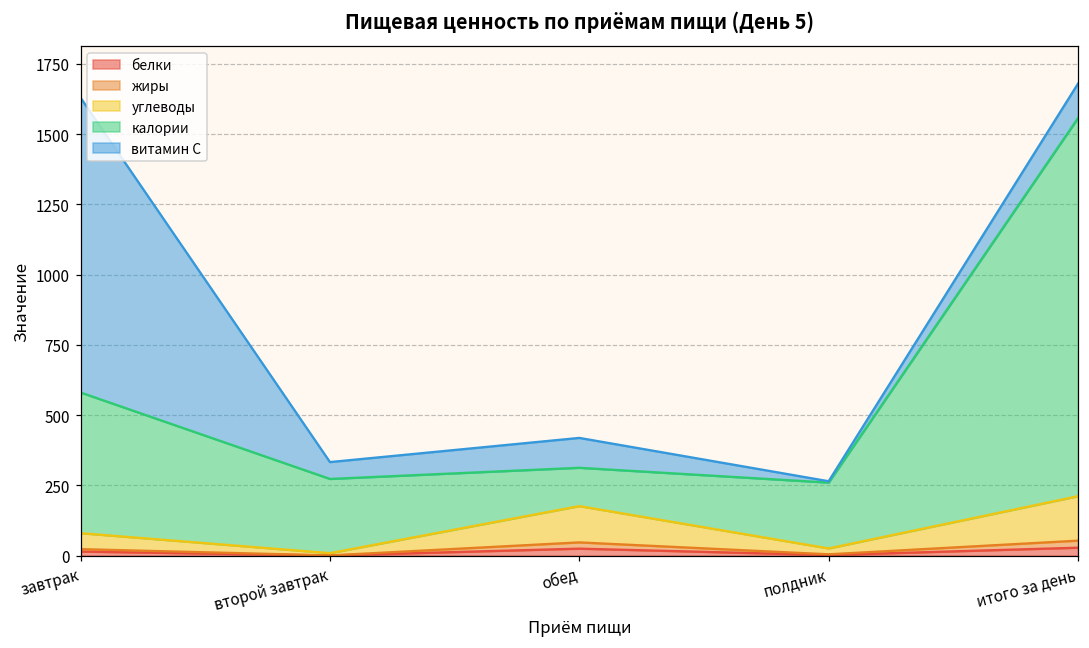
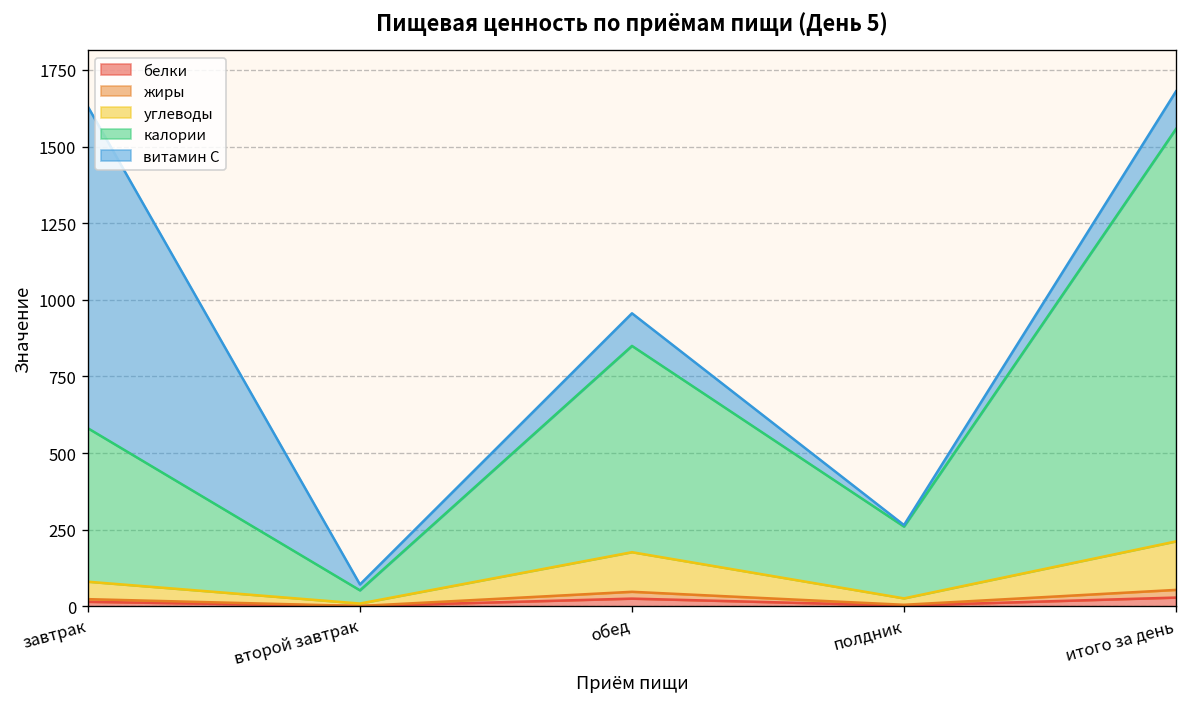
  {
    "калории": {
      "завтрак": 500,
-     "второй завтрак": 260,
-     "обед": 140,
+     "второй завтрак": 40,
+     "обед": 670,
      "итого за день": 1350
    },
    "витамин С": {
      "завтрак": 1050,
-     "второй завтрак": 60,
+     "второй завтрак": 20,
      "обед": 110,
      "итого за день": 120
    }
  }
